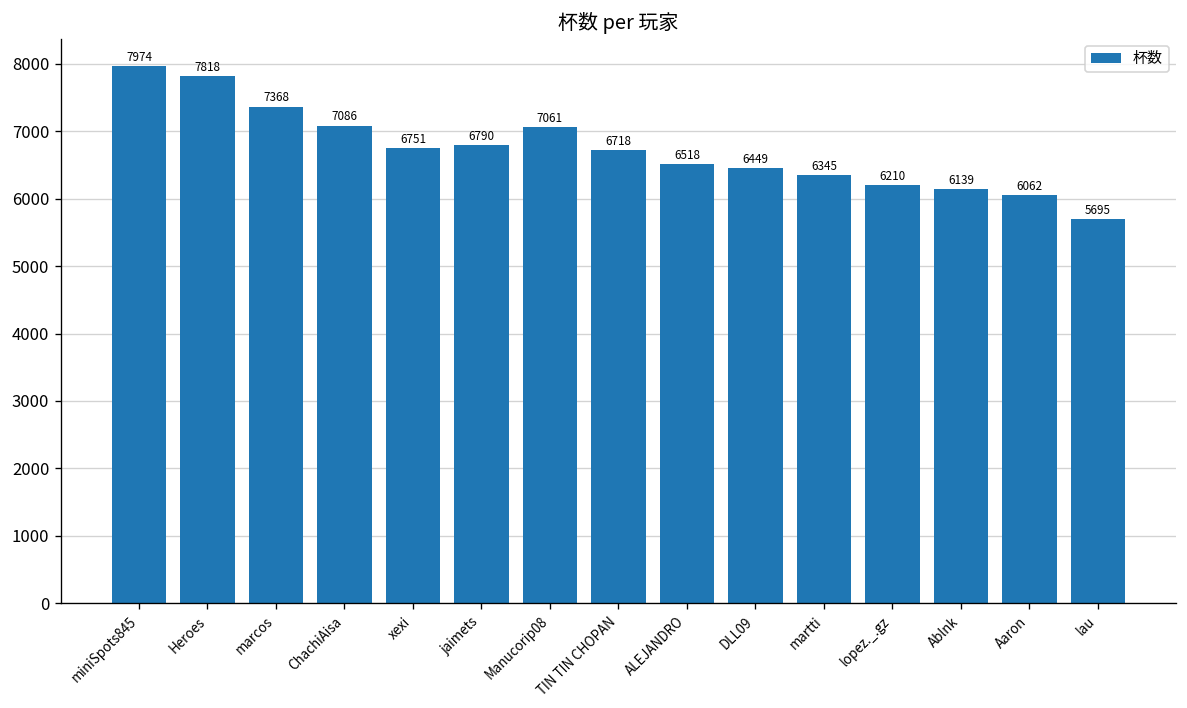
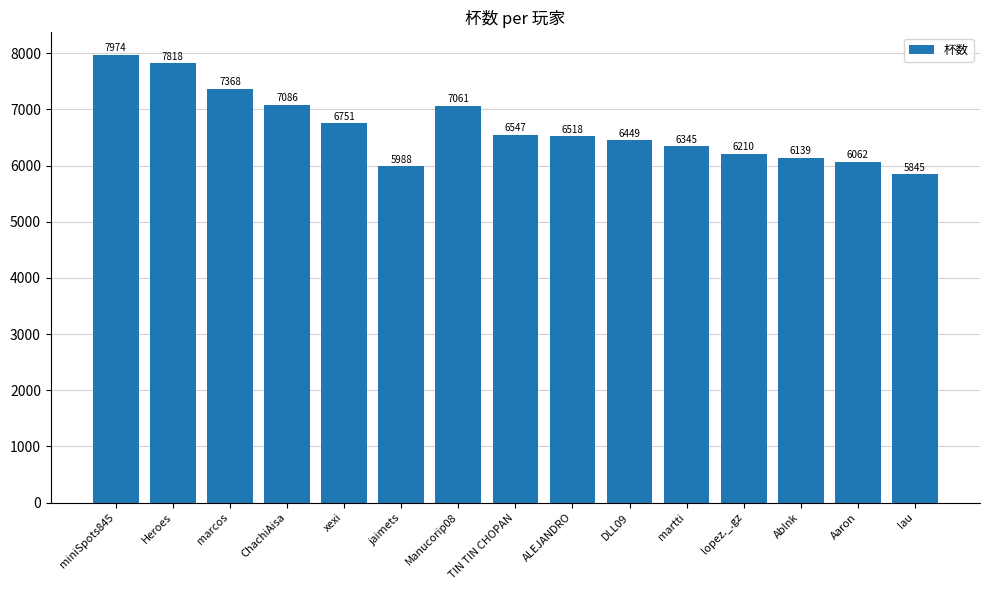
  {
    "miniSpots845": 7974,
    "Heroes": 7818,
    "marcos": 7368,
    "ChachiAisa": 7086,
    "xexi": 6751,
-   "jaimets": 6790,
+   "jaimets": 5988,
    "Manucorip08": 7061,
-   "TIN TIN CHOPAN": 6718,
+   "TIN TIN CHOPAN": 6547,
    "ALEJANDRO": 6518,
    "DLL09": 6449,
    "martti": 6345,
    "lopez._.gz": 6210,
    "Ablnk": 6139,
    "Aaron": 6062,
-   "lau": 5695
+   "lau": 5845
  }
